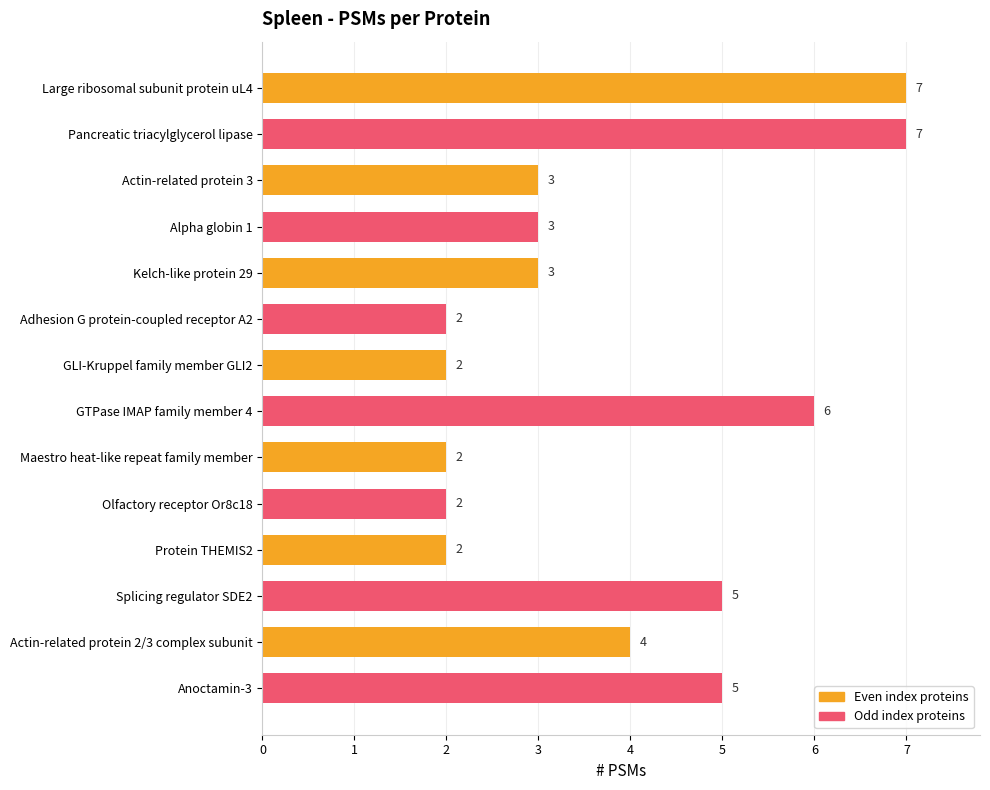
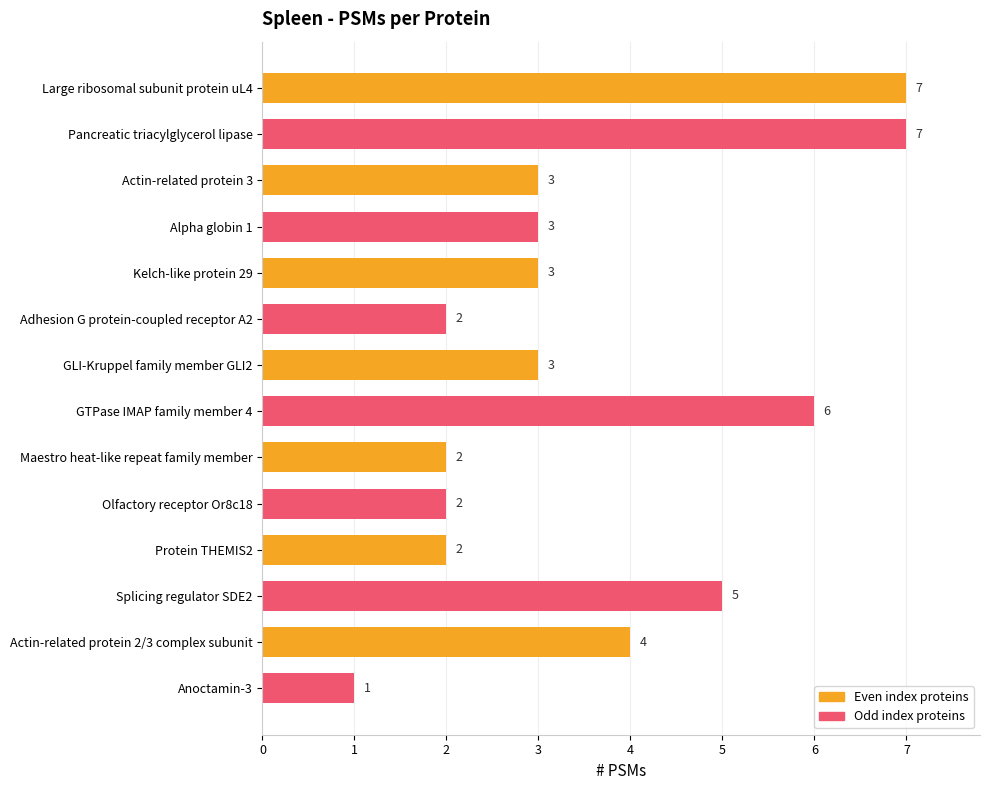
  {
    "Large ribosomal subunit protein uL4": 7,
    "Pancreatic triacylglycerol lipase": 7,
    "Actin-related protein 3": 3,
    "Alpha globin 1": 3,
    "Kelch-like protein 29": 3,
    "Adhesion G protein-coupled receptor A2": 2,
-   "GLI-Kruppel family member GLI2": 2,
+   "GLI-Kruppel family member GLI2": 3,
    "GTPase IMAP family member 4": 6,
    "Maestro heat-like repeat family member": 2,
    "Olfactory receptor Or8c18": 2,
    "Protein THEMIS2": 2,
    "Splicing regulator SDE2": 5,
    "Actin-related protein 2/3 complex subunit": 4,
-   "Anoctamin-3": 5
+   "Anoctamin-3": 1
  }
